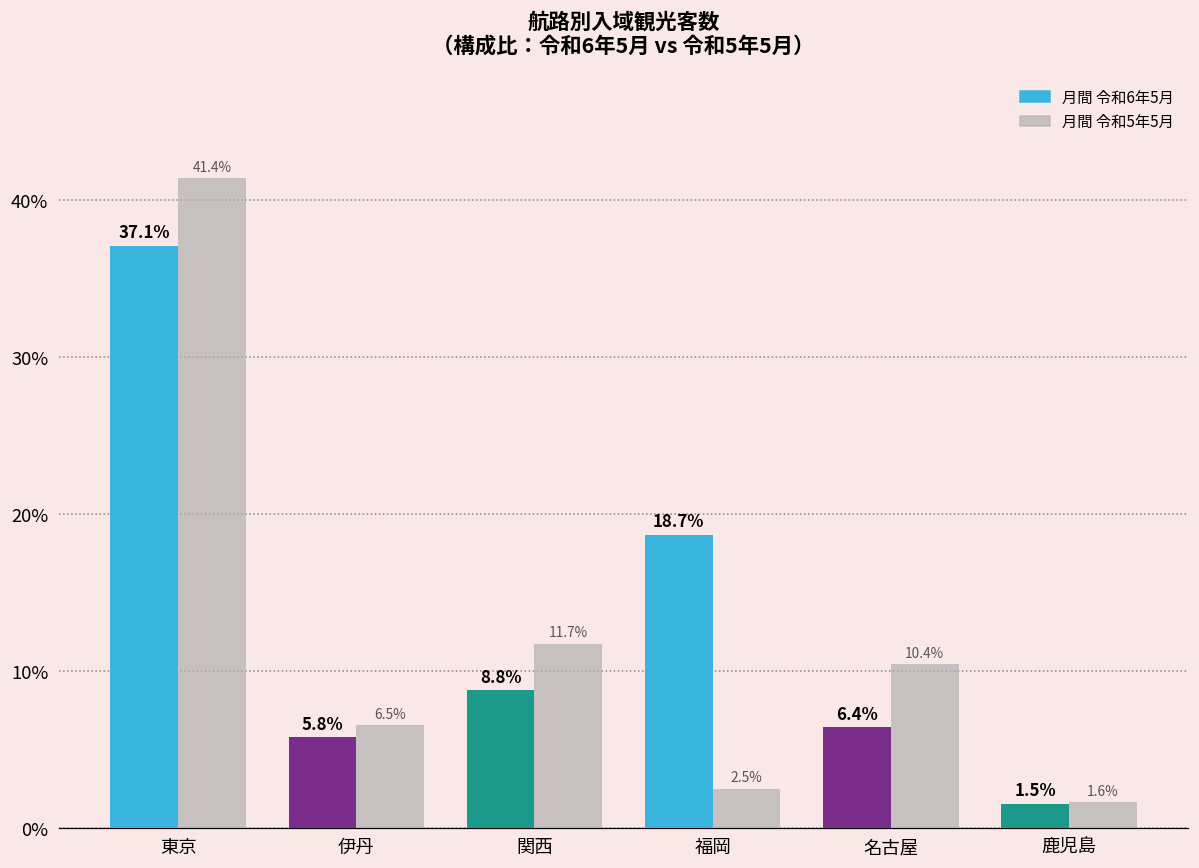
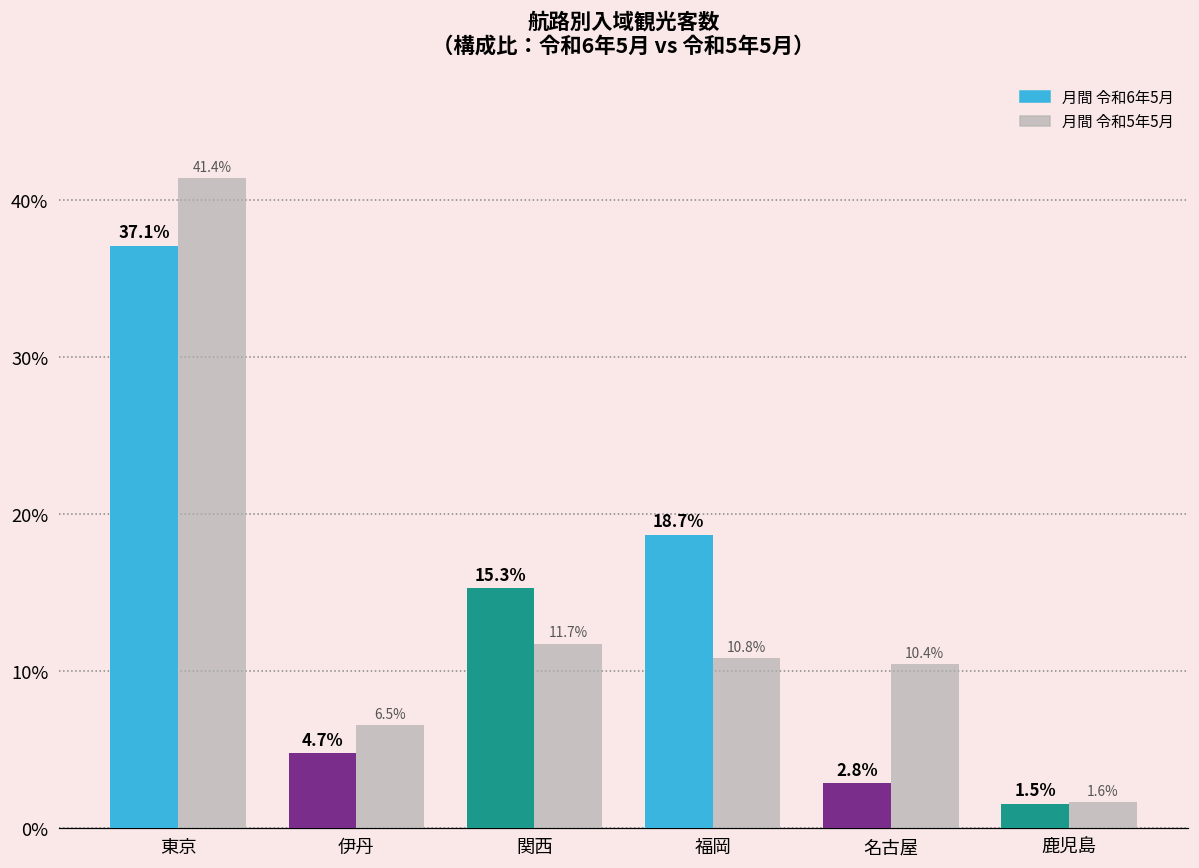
  {
    "月間 令和6年5月": {
      "東京": "37.1%",
-     "伊丹": "5.8%",
-     "関西": "8.8%",
+     "伊丹": "4.7%",
+     "関西": "15.3%",
      "福岡": "18.7%",
-     "名古屋": "6.4%",
+     "名古屋": "2.8%",
      "鹿児島": "1.5%"
    },
    "月間 令和5年5月": {
      "東京": "41.4%",
      "伊丹": "6.5%",
      "関西": "11.7%",
-     "福岡": "2.5%",
+     "福岡": "10.8%",
      "名古屋": "10.4%",
      "鹿児島": "1.6%"
    }
  }
